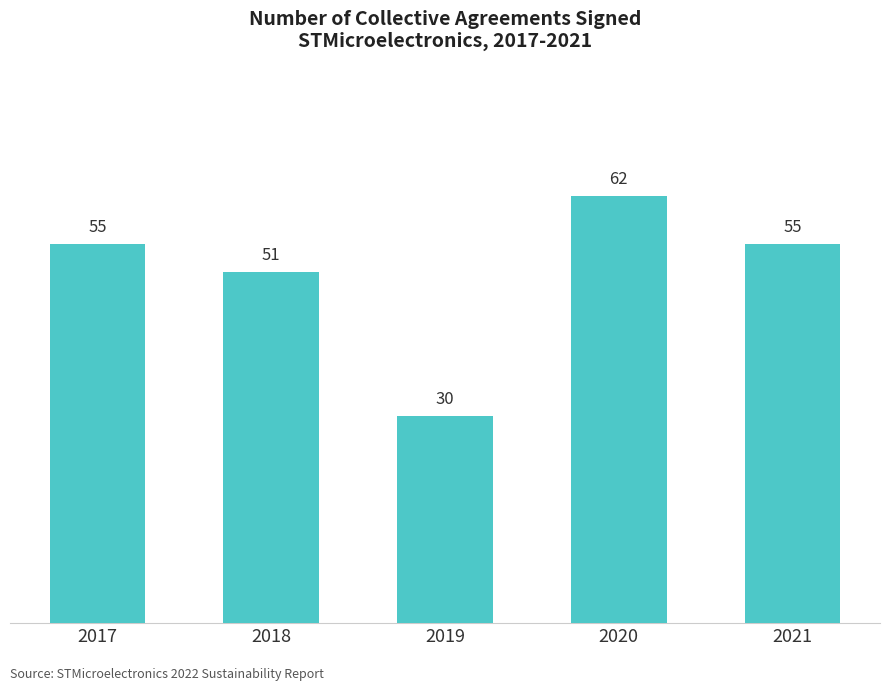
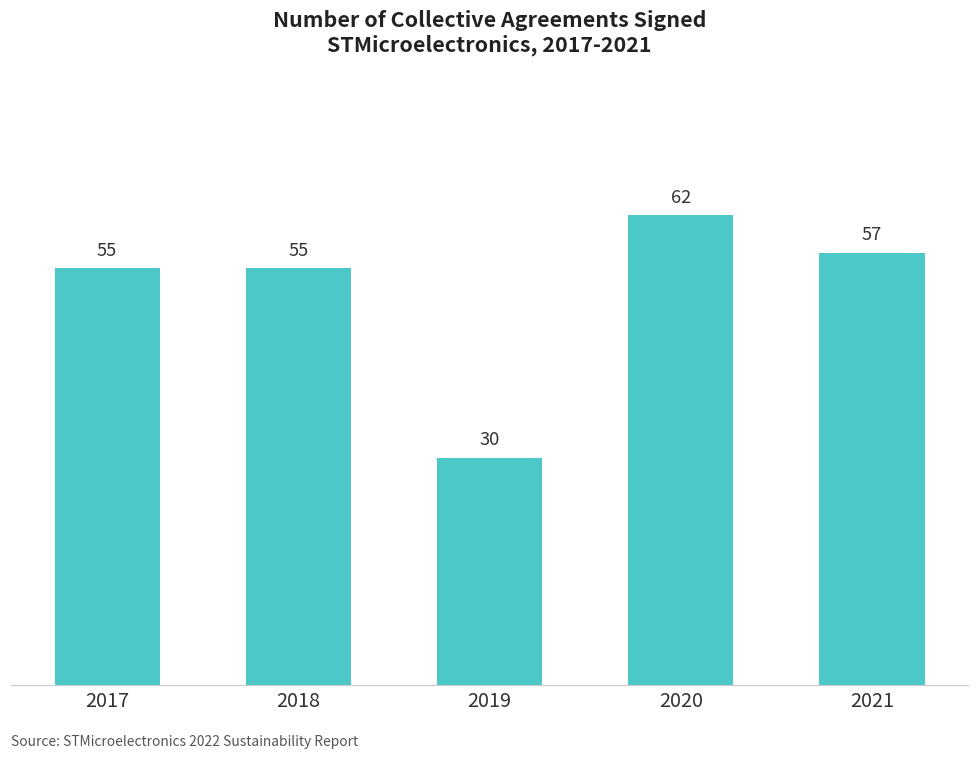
  {
    "2017": 55,
-   "2018": 51,
+   "2018": 55,
    "2019": 30,
    "2020": 62,
-   "2021": 55
+   "2021": 57
  }
